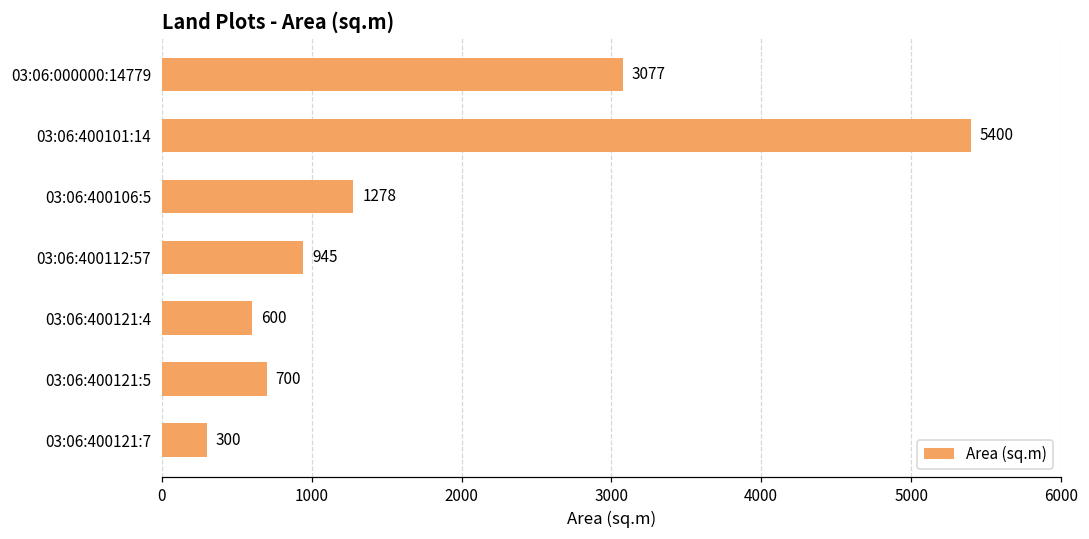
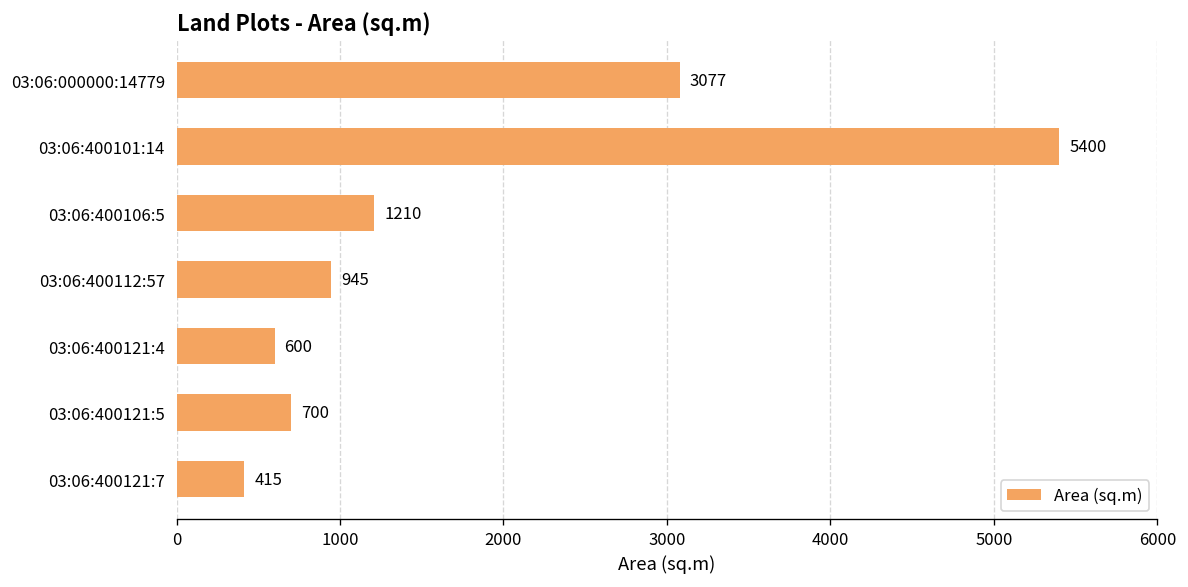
  {
    "03:06:000000:14779": 3077,
    "03:06:400101:14": 5400,
-   "03:06:400106:5": 1278,
+   "03:06:400106:5": 1210,
    "03:06:400112:57": 945,
    "03:06:400121:4": 600,
    "03:06:400121:5": 700,
-   "03:06:400121:7": 300
+   "03:06:400121:7": 415
  }
